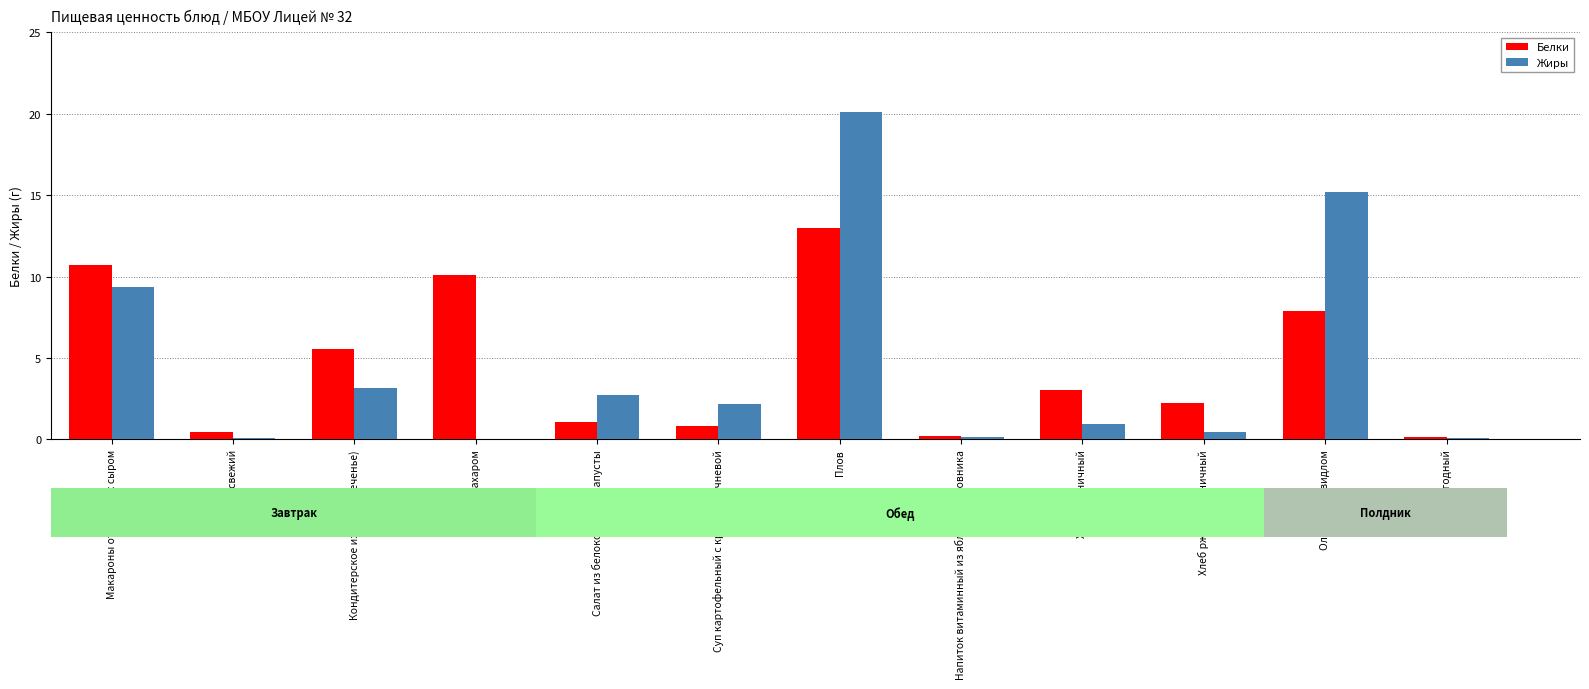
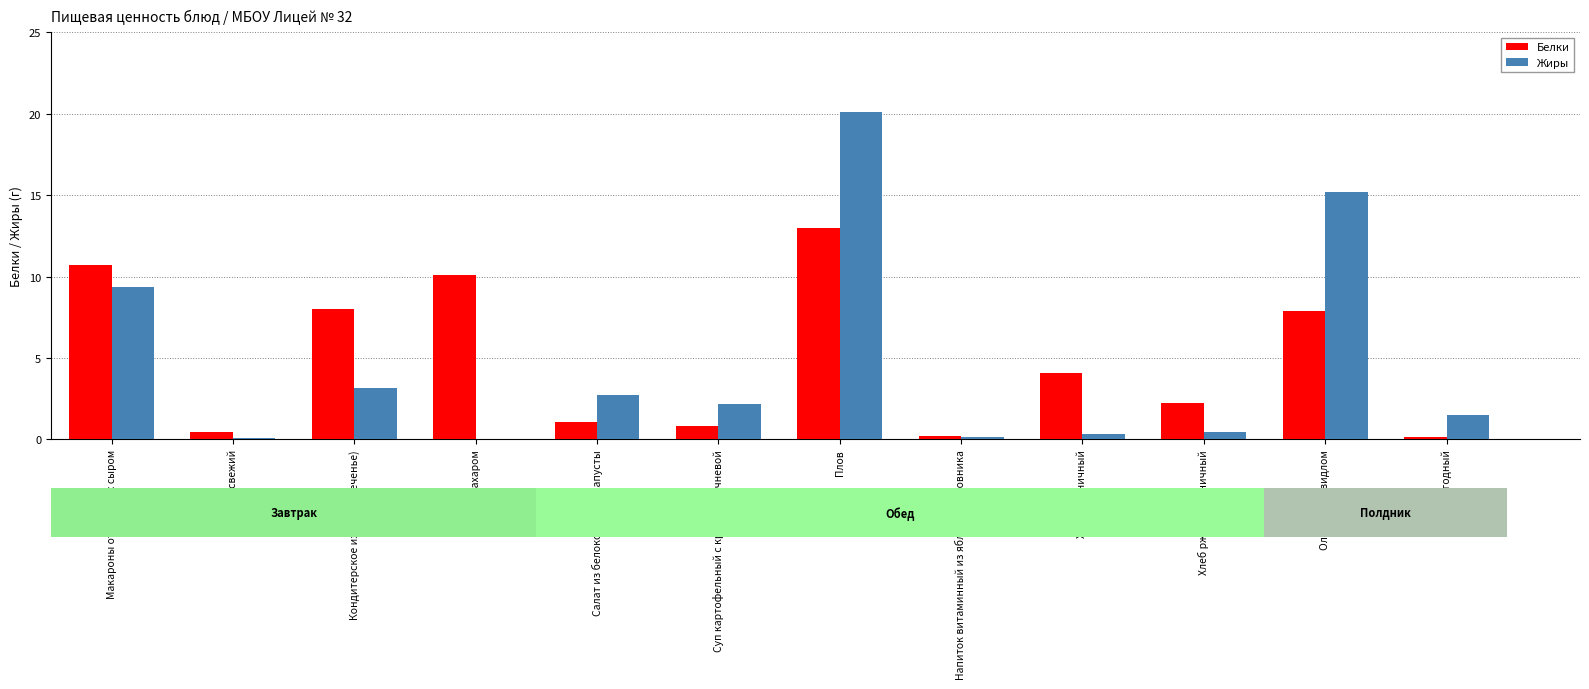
  {
    "Белки": {
      "Макароны отварные с сыром": 10.7,
      "Помидор свежий": 0.4,
-     "Кондитерское изделие (печенье)": 5.6,
+     "Кондитерское изделие (печенье)": 8.0,
      "Чай с сахаром": 10.1,
      "Салат из белокочанной капусты": 1.1,
      "Суп картофельный с крупой гречневой": 0.8,
      "Плов": 13.0,
      "Напиток витаминный из яблок и шиповника": 0.2,
-     "Хлеб пшеничный": 3.0,
+     "Хлеб пшеничный": 4.1,
      "Хлеб ржано-пшеничный": 2.2,
      "Оладьи с повидлом": 7.9
    },
    "Жиры": {
      "Макароны отварные с сыром": 9.4,
      "Кондитерское изделие (печенье)": 3.1,
      "Салат из белокочанной капусты": 2.7,
      "Суп картофельный с крупой гречневой": 2.2,
      "Плов": 20.1,
      "Напиток витаминный из яблок и шиповника": 0.2,
-     "Хлеб пшеничный": 0.9,
+     "Хлеб пшеничный": 0.3,
      "Хлеб ржано-пшеничный": 0.4,
      "Оладьи с повидлом": 15.2,
-     "Кисель ягодный": 0.1
+     "Кисель ягодный": 1.5
    }
  }
